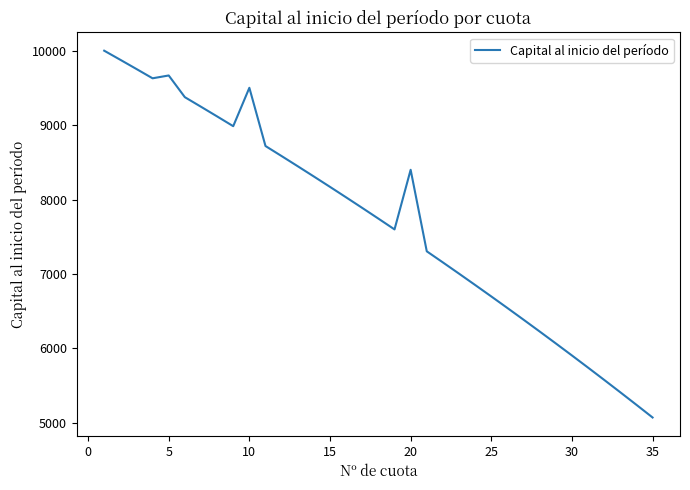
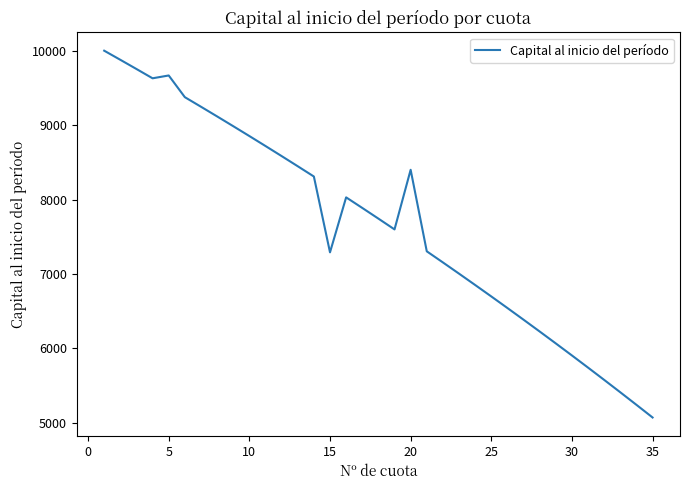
  {
    "5": 9700,
-   "10": 9500,
-   "15": 8200,
+   "10": 8900,
+   "15": 7300,
    "20": 8400,
    "25": 6700,
    "30": 5900,
    "35": 5100
  }
